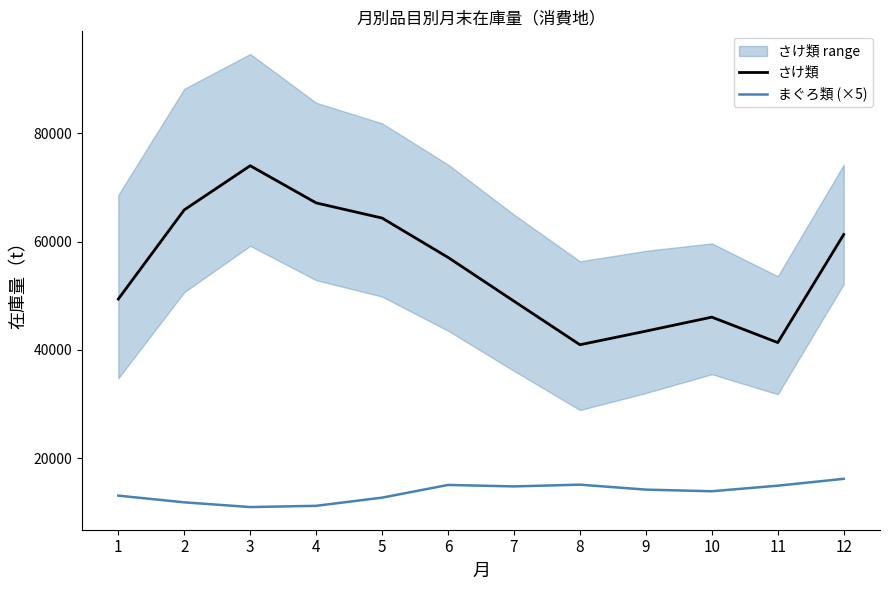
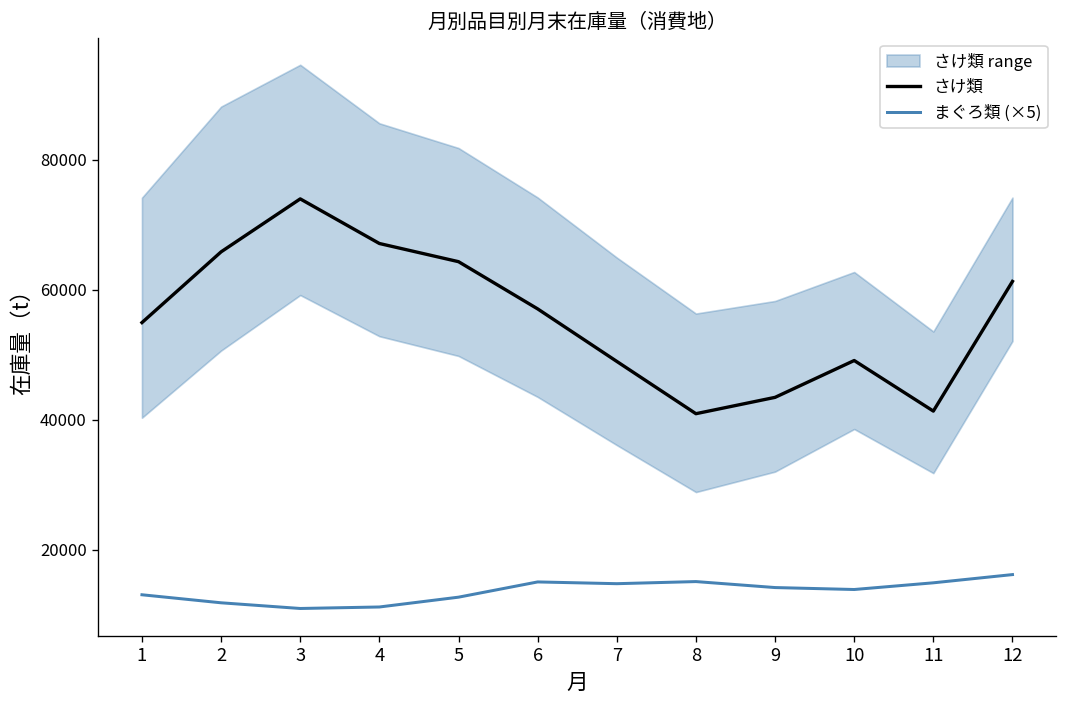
  {
    "さけ類": {
-     "1": 49000,
+     "1": 55000,
      "2": 66000,
      "3": 74000,
      "4": 67000,
      "5": 64000,
      "6": 57000,
      "7": 49000,
      "8": 41000,
      "9": 43000,
-     "10": 46000,
+     "10": 49000,
      "11": 41000,
      "12": 61000
    }
  }
